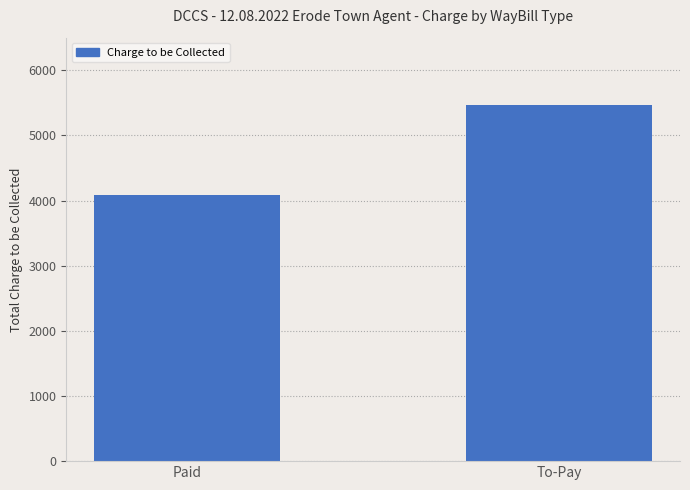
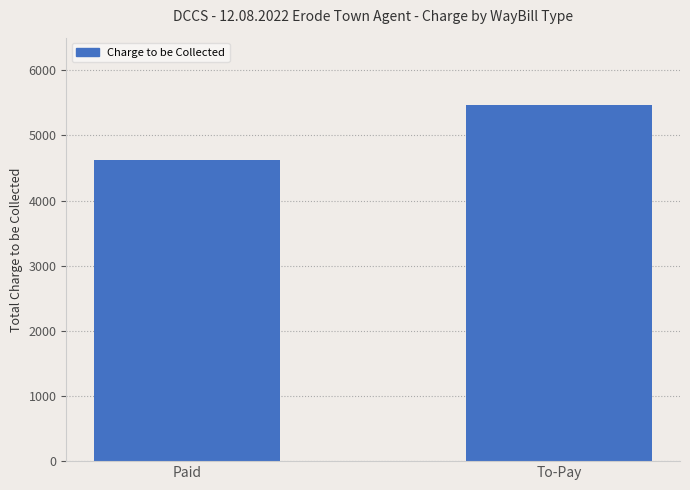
  {
-   "Paid": 4100,
+   "Paid": 4600,
    "To-Pay": 5500
  }
